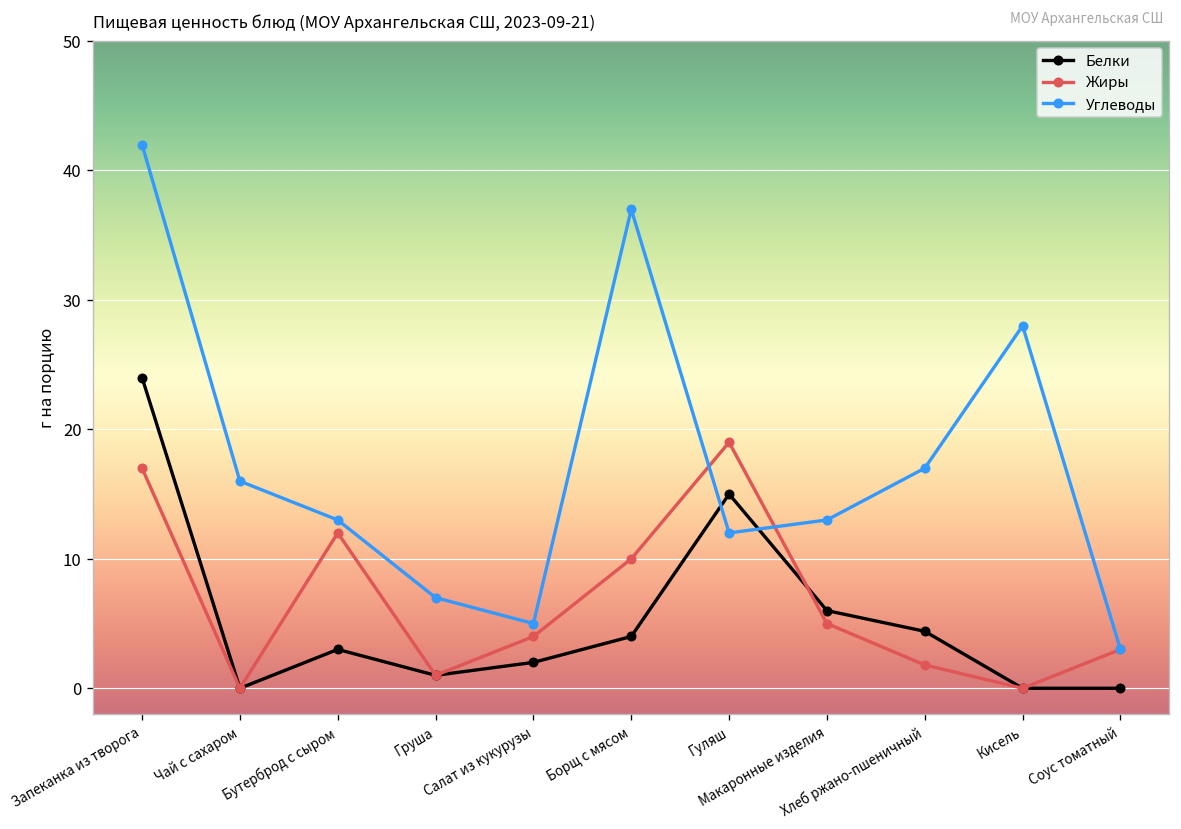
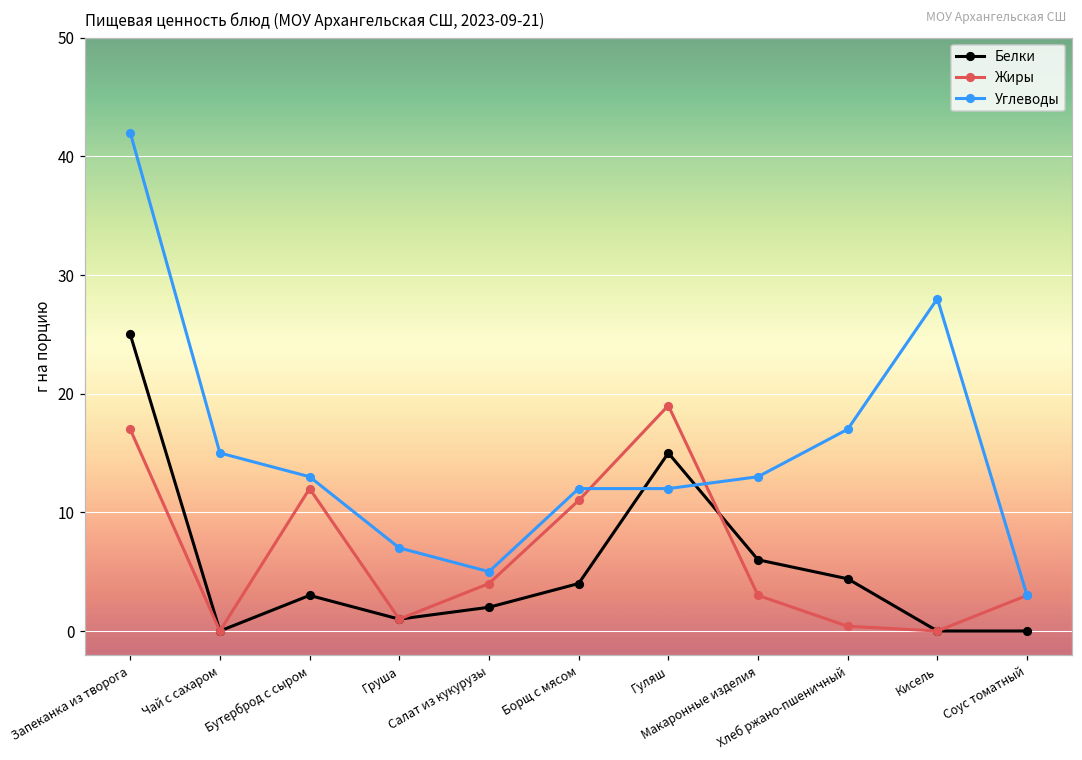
  {
    "Белки": {
-     "Запеканка из творога": 24,
+     "Запеканка из творога": 25,
      "Бутерброд с сыром": 3,
      "Салат из кукурузы": 2,
      "Борщ с мясом": 4,
      "Гуляш": 15,
      "Макаронные изделия": 6,
      "Хлеб ржано-пшеничный": 4.4,
      "Соус томатный": 0
    },
    "Жиры": {
      "Запеканка из творога": 17.0,
      "Бутерброд с сыром": 12.0,
      "Салат из кукурузы": 4.0,
-     "Борщ с мясом": 10,
+     "Борщ с мясом": 11,
      "Гуляш": 19.0,
-     "Макаронные изделия": 5,
-     "Хлеб ржано-пшеничный": 1.8
+     "Макаронные изделия": 3,
+     "Хлеб ржано-пшеничный": 0.4
    },
    "Углеводы": {
      "Запеканка из творога": 42,
-     "Чай с сахаром": 16,
+     "Чай с сахаром": 15,
      "Бутерброд с сыром": 13,
      "Груша": 7,
      "Салат из кукурузы": 5,
-     "Борщ с мясом": 37,
+     "Борщ с мясом": 12,
      "Гуляш": 12,
      "Макаронные изделия": 13,
      "Хлеб ржано-пшеничный": 17,
      "Кисель": 28
    }
  }
